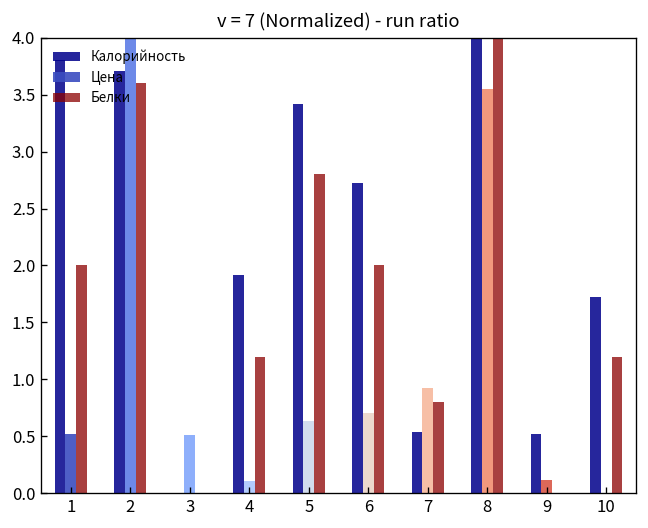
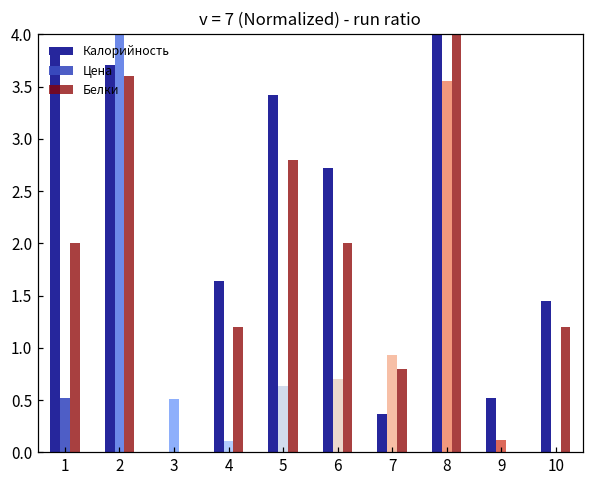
  {
    "Калорийность": {
      "1": 3.8,
      "2": 3.7,
      "3": 0.0,
-     "4": 1.9,
+     "4": 1.6,
      "5": 3.4,
      "6": 2.7,
-     "7": 0.5,
+     "7": 0.4,
      "8": 4.0,
      "9": 0.5,
-     "10": 1.7
+     "10": 1.4
    },
    "Цена": {
      "1": 0.5
    }
  }
